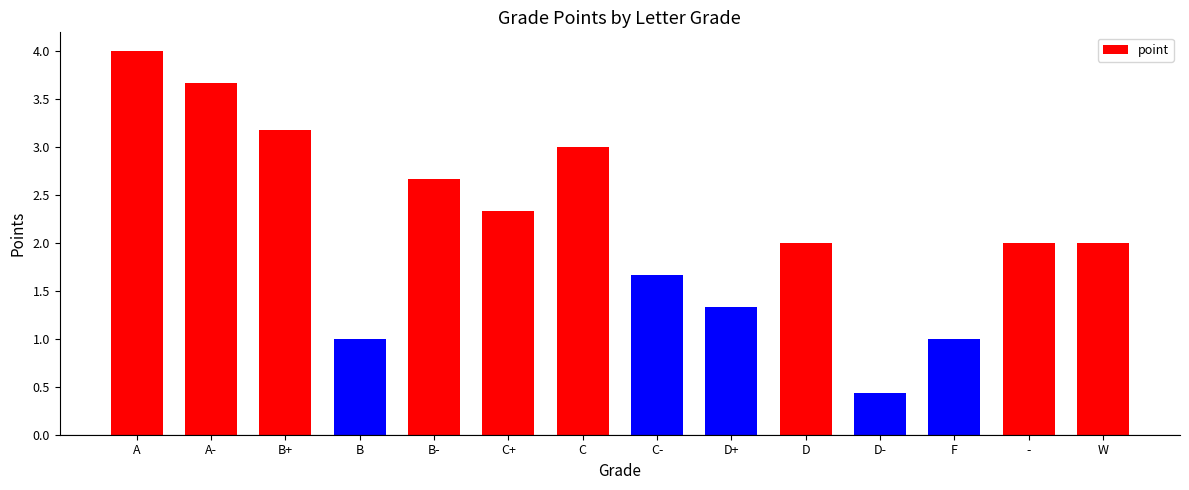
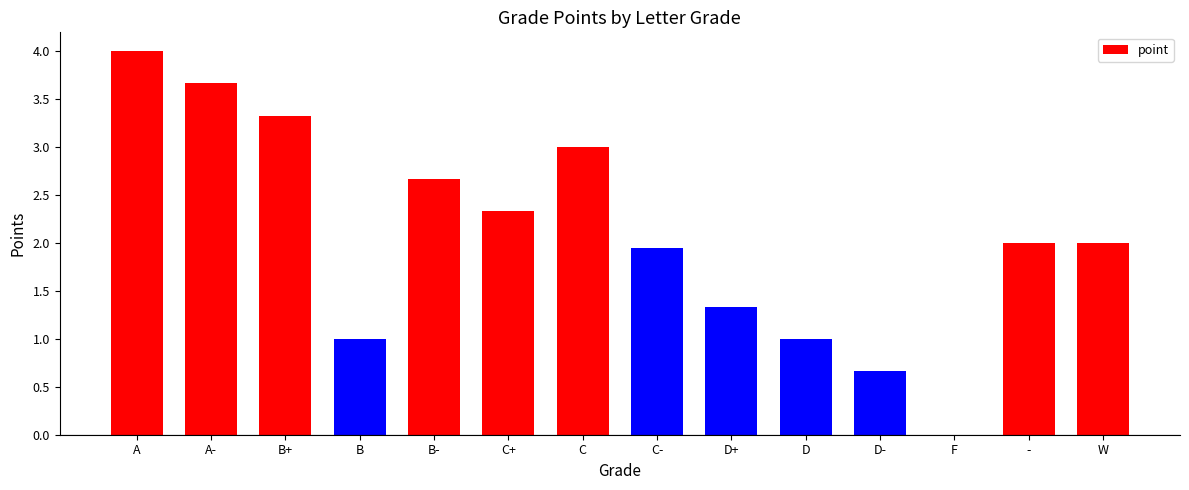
  {
    "A": 4.0,
    "A-": 3.7,
-   "B+": 3.2,
+   "B+": 3.3,
    "B": 1.0,
    "B-": 2.7,
    "C+": 2.3,
    "C": 3.0,
-   "C-": 1.7,
+   "C-": 2.0,
    "D+": 1.3,
-   "D": 2,
-   "D-": 0.4,
-   "F": 1,
+   "D": 1,
+   "D-": 0.7,
+   "F": 0,
    "-": 2.0,
    "W": 2.0
  }
